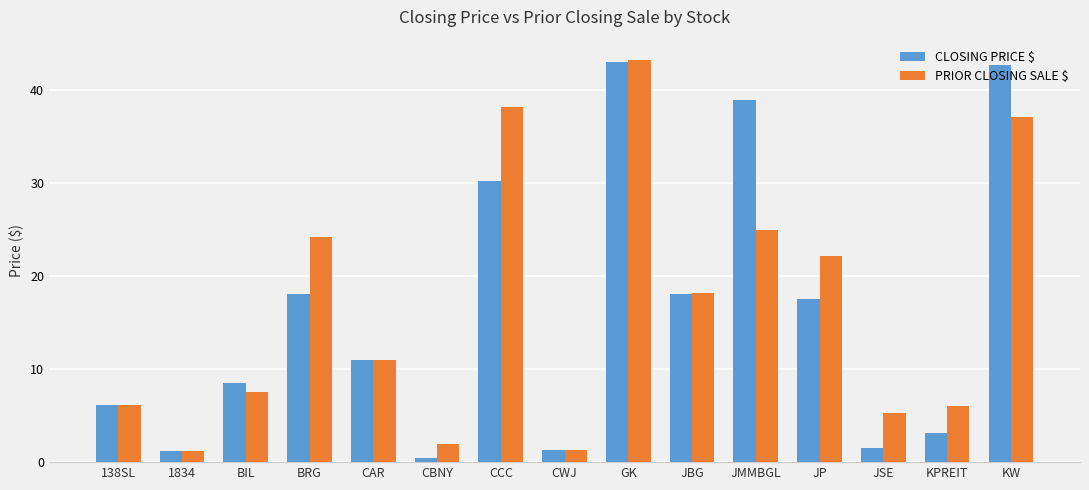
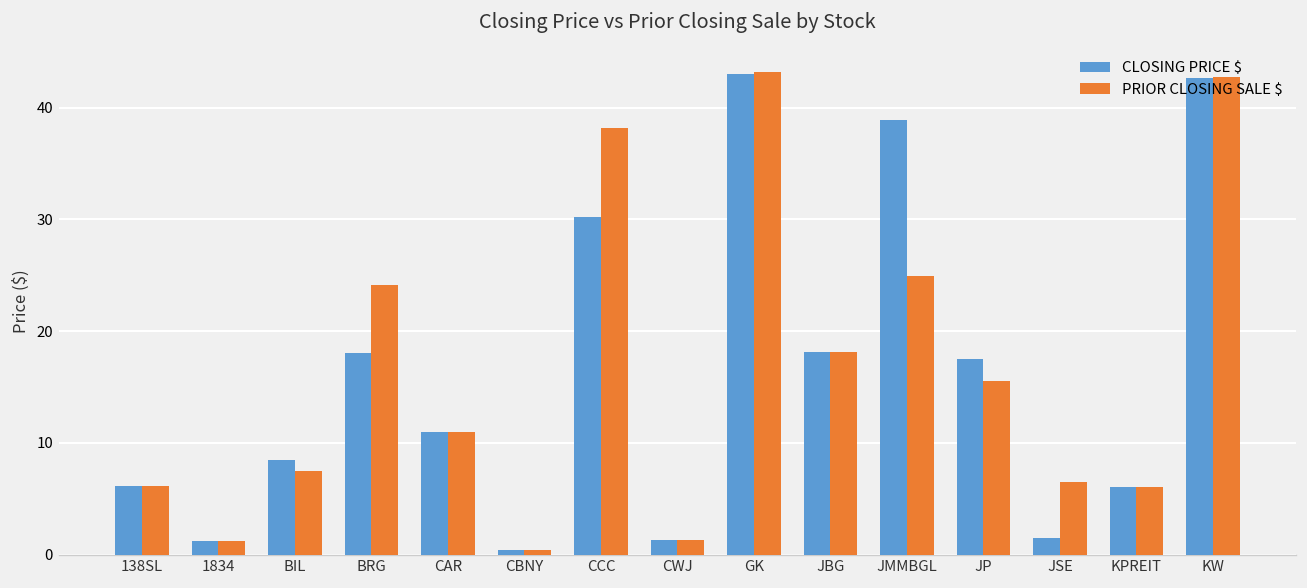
  {
    "CLOSING PRICE $": {
      "138SL": 6,
      "1834": 1,
      "BIL": 8,
      "BRG": 18,
      "CAR": 11,
      "CBNY": 0,
      "CCC": 30,
      "CWJ": 1,
      "GK": 43,
      "JBG": 18,
      "JMMBGL": 39,
      "JP": 17,
      "JSE": 2,
-     "KPREIT": 3,
+     "KPREIT": 6,
      "KW": 43
    },
    "PRIOR CLOSING SALE $": {
      "138SL": 6,
      "1834": 1,
      "BIL": 8,
      "BRG": 24,
      "CAR": 11,
-     "CBNY": 2,
+     "CBNY": 0,
      "CCC": 38,
      "CWJ": 1,
      "GK": 43,
      "JBG": 18,
      "JMMBGL": 25,
-     "JP": 22,
-     "JSE": 5,
+     "JP": 16,
+     "JSE": 7,
      "KPREIT": 6,
-     "KW": 37
+     "KW": 43
    }
  }
